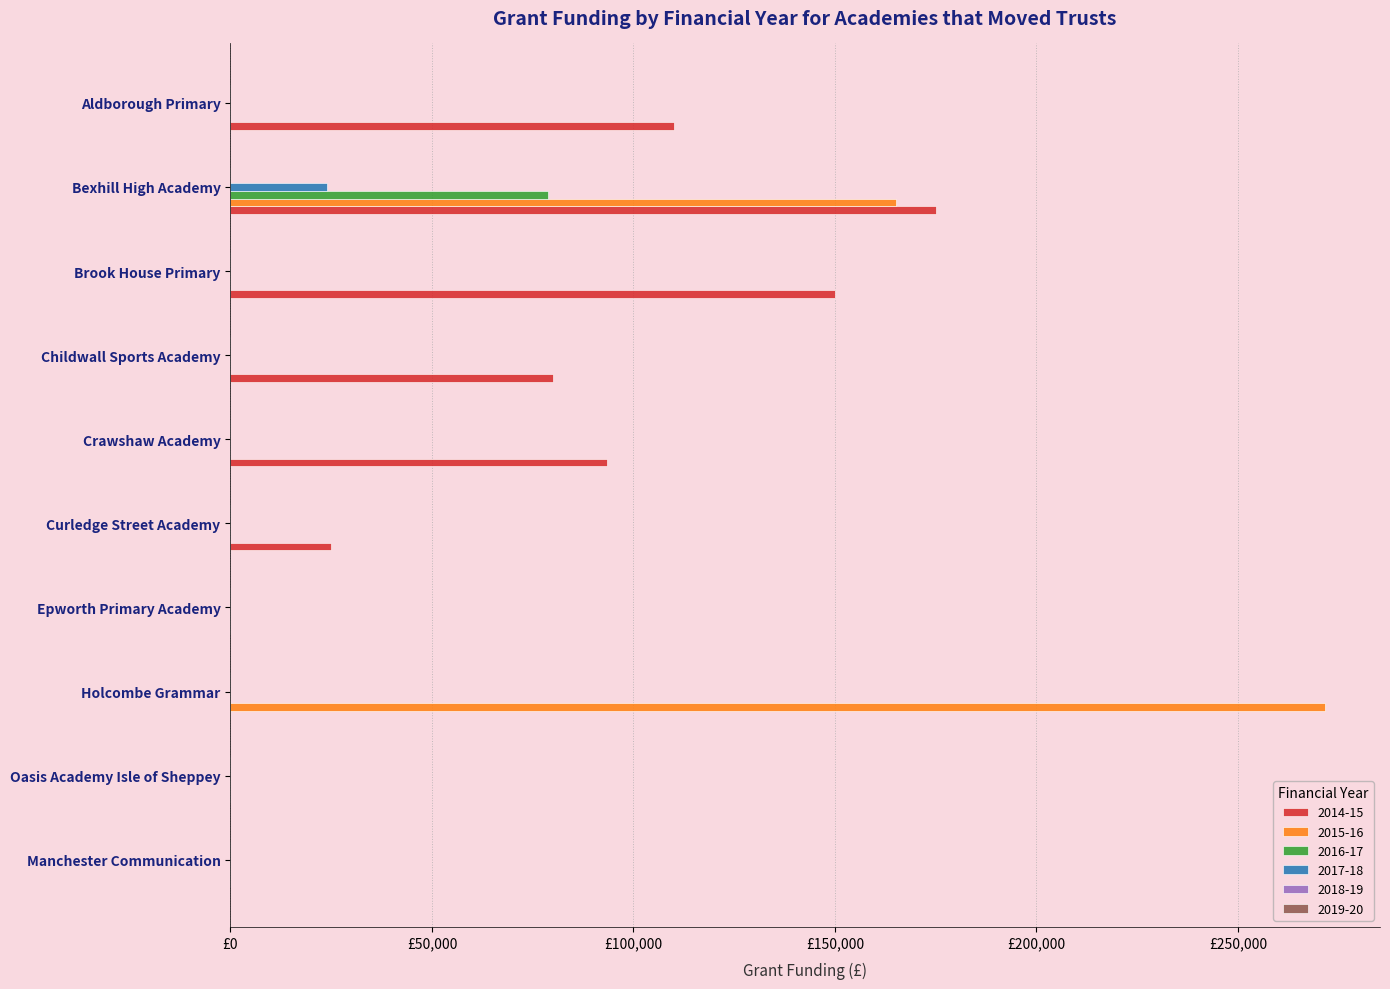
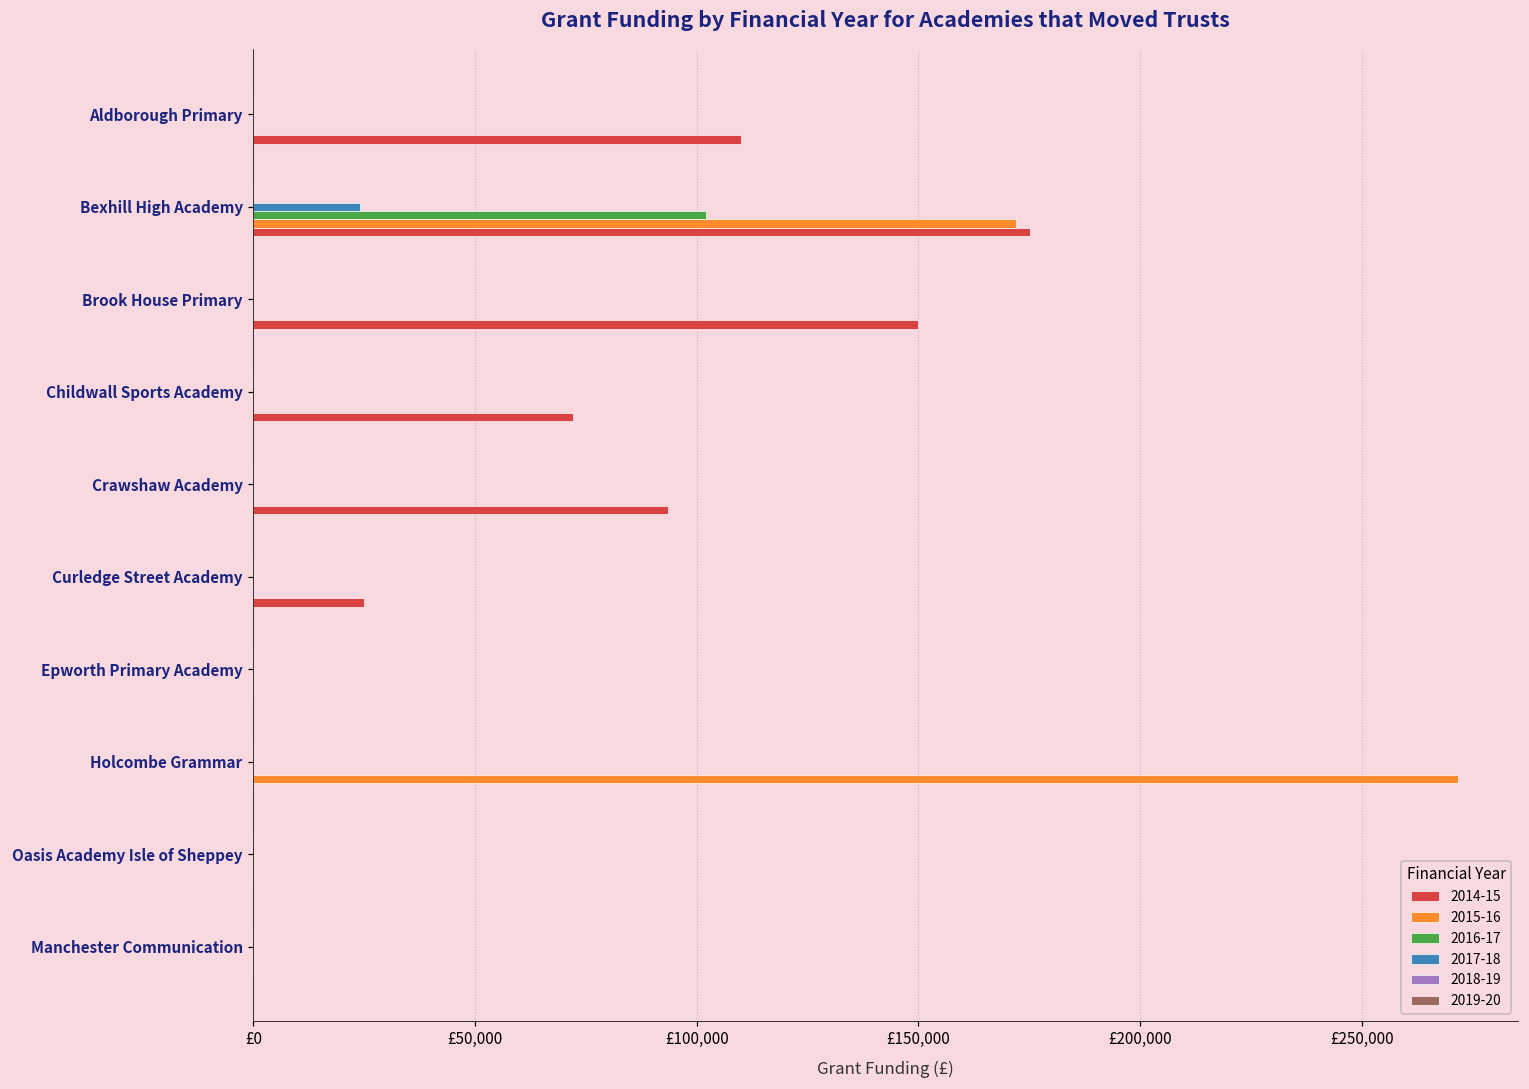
  {
    "2014-15": {
      "Aldborough Primary": "£110,000",
      "Bexhill High Academy": "£175,000",
      "Brook House Primary": "£150,000",
-     "Childwall Sports Academy": "£80,000",
+     "Childwall Sports Academy": "£72,000",
      "Crawshaw Academy": "£94,000",
      "Curledge Street Academy": "£25,000",
      "Epworth Primary Academy": "£0",
      "Holcombe Grammar": "£0",
      "Oasis Academy Isle of Sheppey": "£0",
      "Manchester Communication": "£0"
    },
    "2015-16": {
      "Aldborough Primary": "£0",
-     "Bexhill High Academy": "£165,000",
+     "Bexhill High Academy": "£172,000",
      "Brook House Primary": "£0",
      "Childwall Sports Academy": "£0",
      "Crawshaw Academy": "£0",
      "Curledge Street Academy": "£0",
      "Epworth Primary Academy": "£0",
      "Holcombe Grammar": "£272,000",
      "Oasis Academy Isle of Sheppey": "£0",
      "Manchester Communication": "£0"
    },
    "2016-17": {
      "Aldborough Primary": "£0",
-     "Bexhill High Academy": "£79,000",
+     "Bexhill High Academy": "£102,000",
      "Brook House Primary": "£0",
      "Childwall Sports Academy": "£0",
      "Crawshaw Academy": "£0",
      "Curledge Street Academy": "£0",
      "Epworth Primary Academy": "£0",
      "Holcombe Grammar": "£0",
      "Oasis Academy Isle of Sheppey": "£0",
      "Manchester Communication": "£0"
    },
    "2017-18": {
      "Aldborough Primary": "£0",
      "Bexhill High Academy": "£24,000",
      "Brook House Primary": "£0",
      "Childwall Sports Academy": "£0",
      "Crawshaw Academy": "£0",
      "Curledge Street Academy": "£0",
      "Epworth Primary Academy": "£0",
      "Holcombe Grammar": "£0",
      "Oasis Academy Isle of Sheppey": "£0",
      "Manchester Communication": "£0"
    },
    "2018-19": {
      "Aldborough Primary": "£0",
      "Bexhill High Academy": "£0",
      "Brook House Primary": "£0",
      "Childwall Sports Academy": "£0",
      "Crawshaw Academy": "£0",
      "Curledge Street Academy": "£0",
      "Epworth Primary Academy": "£0",
      "Holcombe Grammar": "£0",
      "Oasis Academy Isle of Sheppey": "£0",
      "Manchester Communication": "£0"
    },
    "2019-20": {
      "Aldborough Primary": "£0",
      "Bexhill High Academy": "£0",
      "Brook House Primary": "£0",
      "Childwall Sports Academy": "£0",
      "Crawshaw Academy": "£0",
      "Curledge Street Academy": "£0",
      "Epworth Primary Academy": "£0",
      "Holcombe Grammar": "£0",
      "Oasis Academy Isle of Sheppey": "£0",
      "Manchester Communication": "£0"
    }
  }
